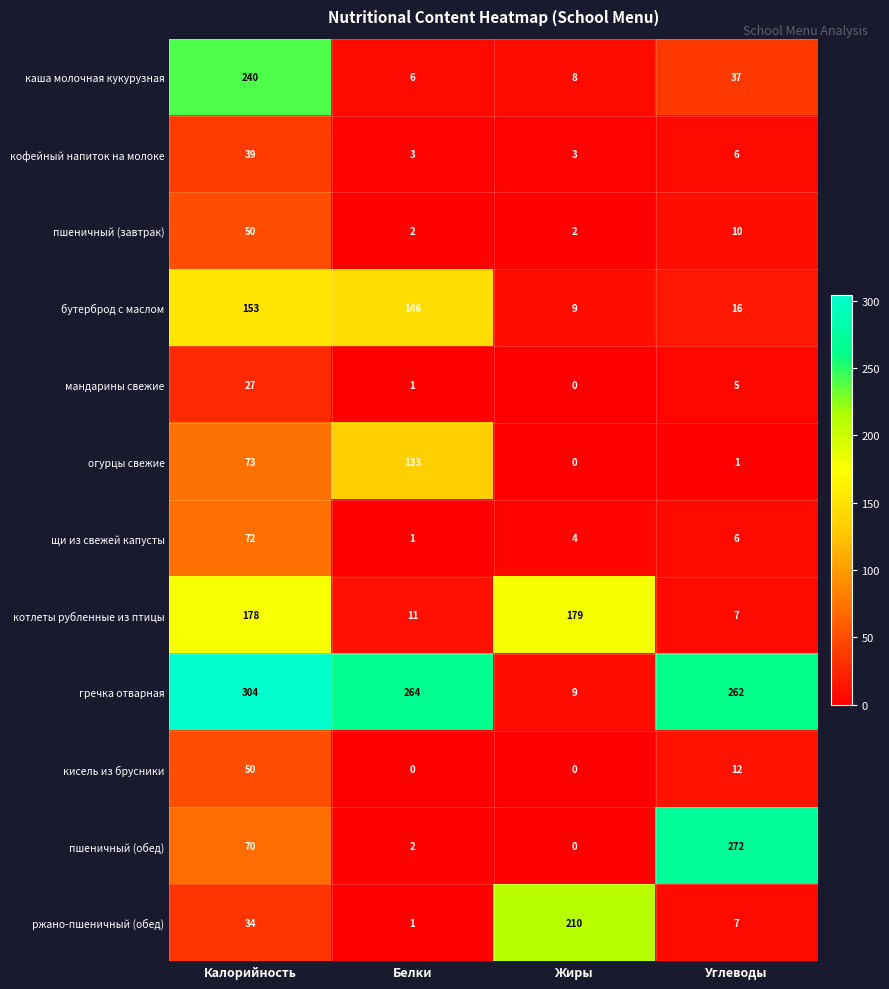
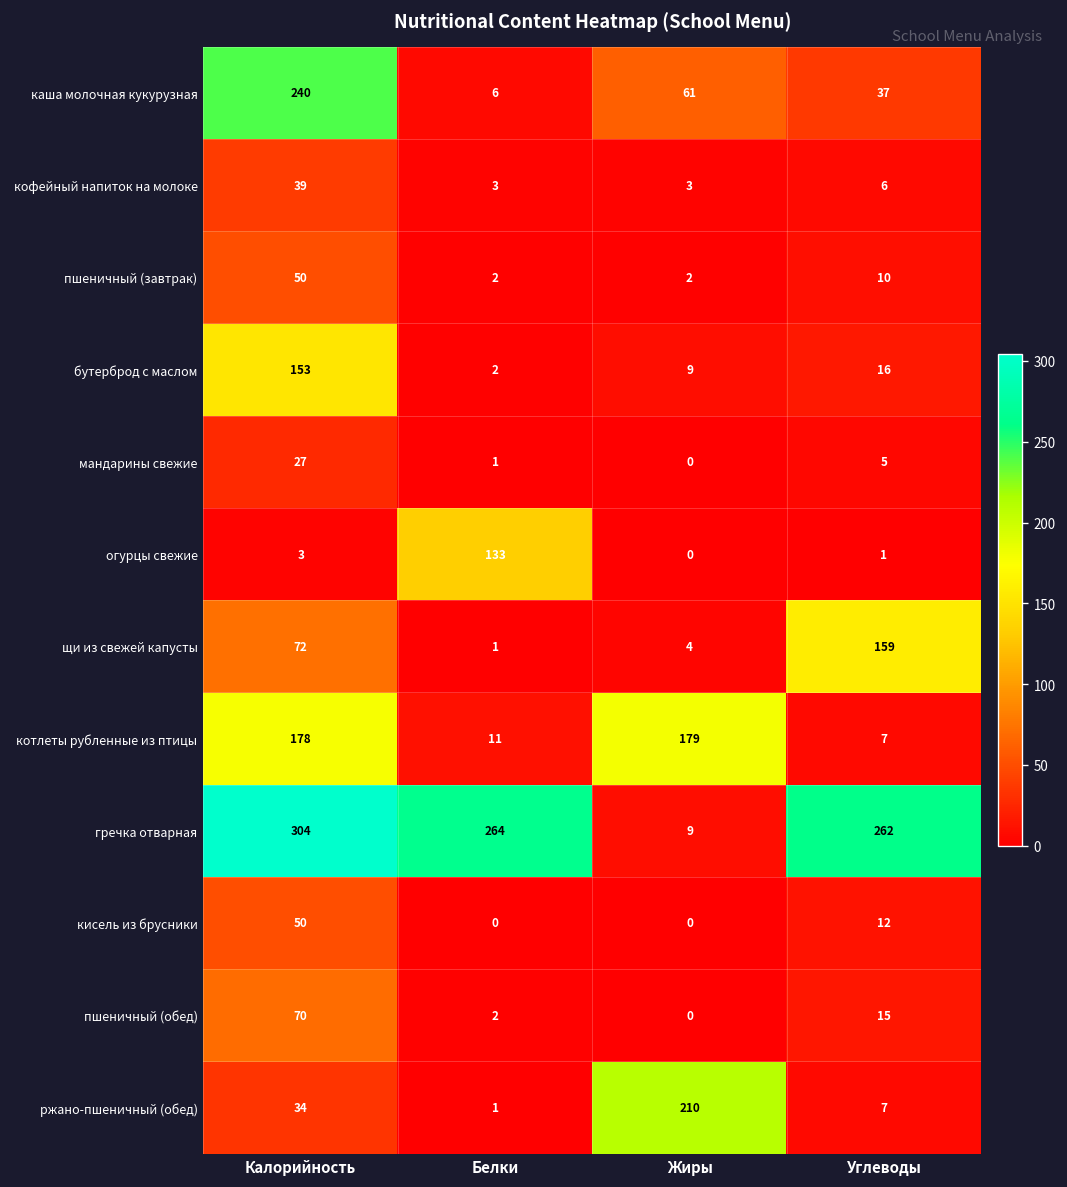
  {
    "каша молочная кукурузная": {
      "Калорийность": 240,
      "Белки": 6,
-     "Жиры": 8,
+     "Жиры": 61,
      "Углеводы": 37
    },
    "кофейный напиток на молоке": {
      "Калорийность": 39,
      "Белки": 3,
      "Жиры": 3,
      "Углеводы": 6
    },
    "пшеничный (завтрак)": {
      "Калорийность": 50,
      "Белки": 2,
      "Жиры": 2,
      "Углеводы": 10
    },
    "бутерброд с маслом": {
      "Калорийность": 153,
-     "Белки": 146,
+     "Белки": 2,
      "Жиры": 9,
      "Углеводы": 16
    },
    "мандарины свежие": {
      "Калорийность": 27,
      "Белки": 1,
      "Жиры": 0,
      "Углеводы": 5
    },
    "огурцы свежие": {
-     "Калорийность": 73,
+     "Калорийность": 3,
      "Белки": 133,
      "Жиры": 0,
      "Углеводы": 1
    },
    "щи из свежей капусты": {
      "Калорийность": 72,
      "Белки": 1,
      "Жиры": 4,
-     "Углеводы": 6
+     "Углеводы": 159
    },
    "котлеты рубленные из птицы": {
      "Калорийность": 178,
      "Белки": 11,
      "Жиры": 179,
      "Углеводы": 7
    },
    "гречка отварная": {
      "Калорийность": 304,
      "Белки": 264,
      "Жиры": 9,
      "Углеводы": 262
    },
    "кисель из брусники": {
      "Калорийность": 50,
      "Белки": 0,
      "Жиры": 0,
      "Углеводы": 12
    },
    "пшеничный (обед)": {
      "Калорийность": 70,
      "Белки": 2,
      "Жиры": 0,
-     "Углеводы": 272
+     "Углеводы": 15
    },
    "ржано-пшеничный (обед)": {
      "Калорийность": 34,
      "Белки": 1,
      "Жиры": 210,
      "Углеводы": 7
    }
  }
